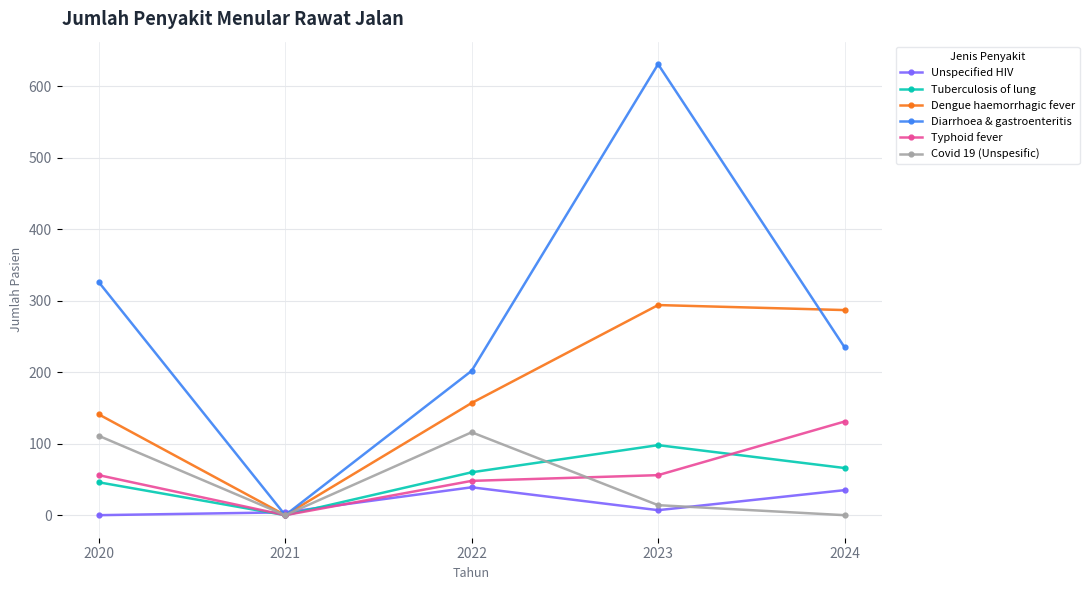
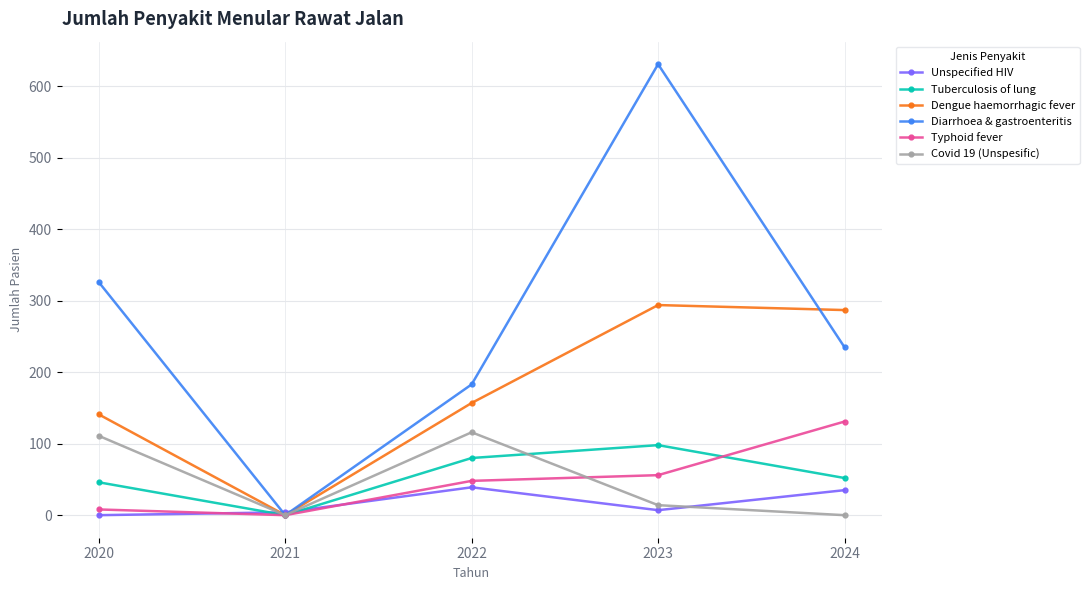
  {
    "Unspecified HIV": {
      "2020": 0,
      "2021": 0,
      "2022": 40,
      "2023": 10,
      "2024": 40
    },
    "Tuberculosis of lung": {
      "2020": 50,
-     "2022": 60,
+     "2022": 80,
      "2023": 100,
-     "2024": 70
+     "2024": 50
    },
    "Dengue haemorrhagic fever": {
      "2020": 140,
      "2022": 160,
      "2023": 290,
      "2024": 290
    },
    "Diarrhoea & gastroenteritis": {
      "2020": 330,
-     "2022": 200,
+     "2022": 180,
      "2023": 630,
      "2024": 240
    },
    "Typhoid fever": {
-     "2020": 60,
+     "2020": 10,
      "2022": 50,
      "2023": 60,
      "2024": 130
    },
    "Covid 19 (Unspesific)": {
      "2020": 110,
      "2022": 120,
      "2023": 10,
      "2024": 0
    }
  }
